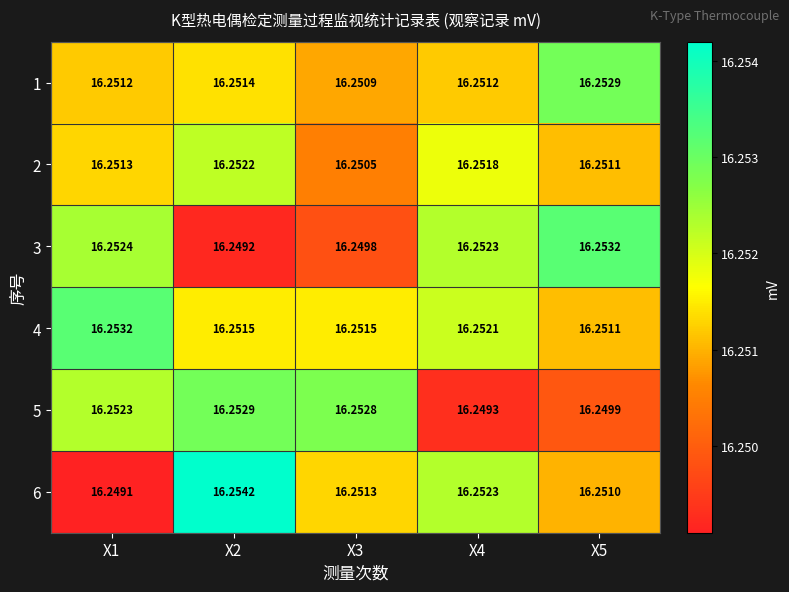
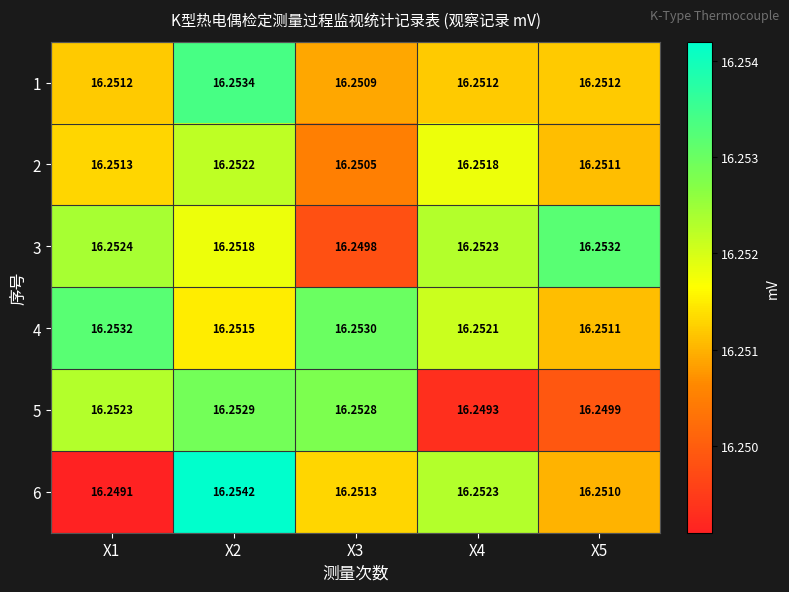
  {
    "1": {
      "X1": 16.2512,
-     "X2": 16.2514,
+     "X2": 16.2534,
      "X3": 16.2509,
      "X4": 16.2512,
-     "X5": 16.2529
+     "X5": 16.2512
    },
    "2": {
      "X1": 16.2513,
      "X2": 16.2522,
      "X3": 16.2505,
      "X4": 16.2518,
      "X5": 16.2511
    },
    "3": {
      "X1": 16.2524,
-     "X2": 16.2492,
+     "X2": 16.2518,
      "X3": 16.2498,
      "X4": 16.2523,
      "X5": 16.2532
    },
    "4": {
      "X1": 16.2532,
      "X2": 16.2515,
-     "X3": 16.2515,
+     "X3": 16.2530,
      "X4": 16.2521,
      "X5": 16.2511
    },
    "5": {
      "X1": 16.2523,
      "X2": 16.2529,
      "X3": 16.2528,
      "X4": 16.2493,
      "X5": 16.2499
    },
    "6": {
      "X1": 16.2491,
      "X2": 16.2542,
      "X3": 16.2513,
      "X4": 16.2523,
      "X5": 16.2510
    }
  }
